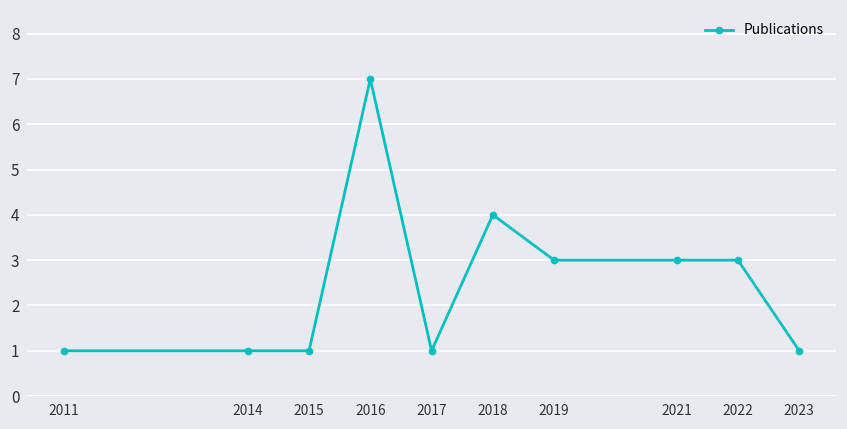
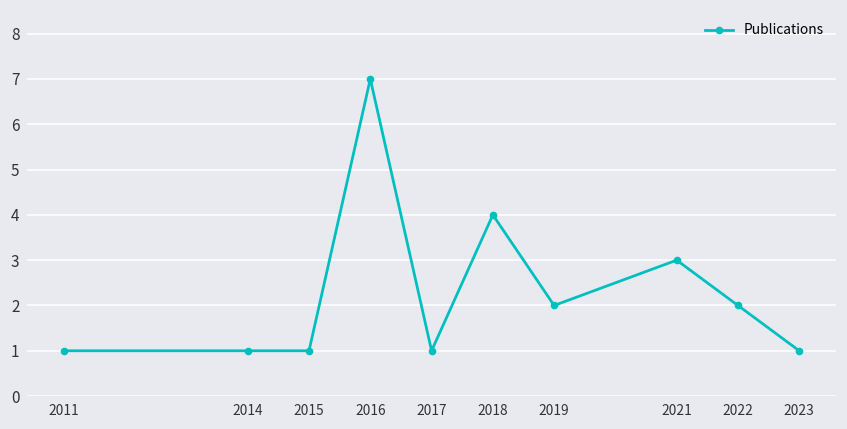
  {
    "2011": 1,
    "2014": 1,
    "2015": 1,
    "2016": 7,
    "2017": 1,
    "2018": 4,
-   "2019": 3,
+   "2019": 2,
    "2021": 3,
-   "2022": 3,
+   "2022": 2,
    "2023": 1
  }
